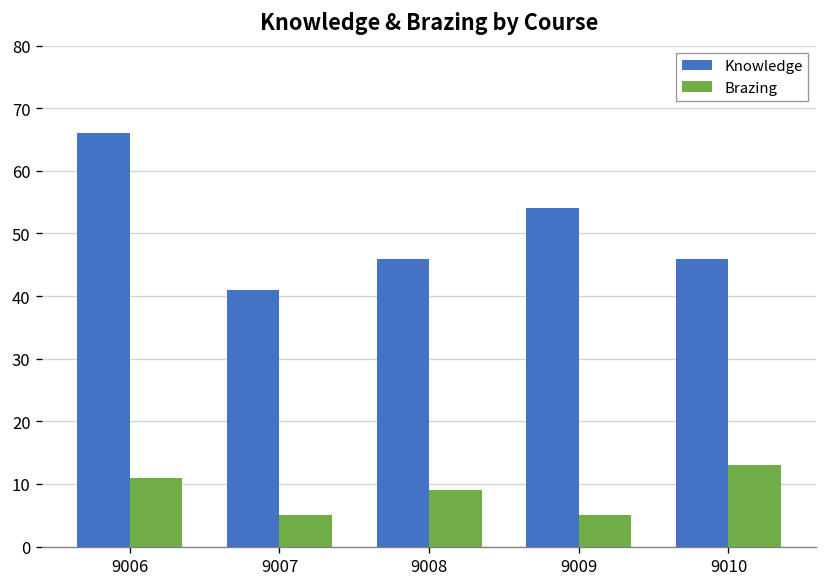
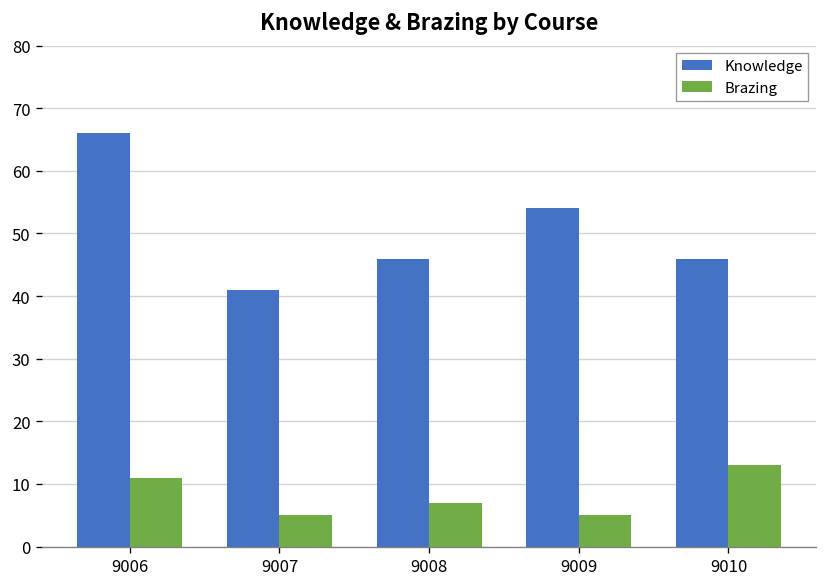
  {
    "Knowledge": {
      "9006": 66,
      "9007": 41,
      "9008": 46,
      "9009": 54,
      "9010": 46
    },
    "Brazing": {
      "9006": 11,
      "9007": 5,
-     "9008": 9,
+     "9008": 7,
      "9009": 5,
      "9010": 13
    }
  }
